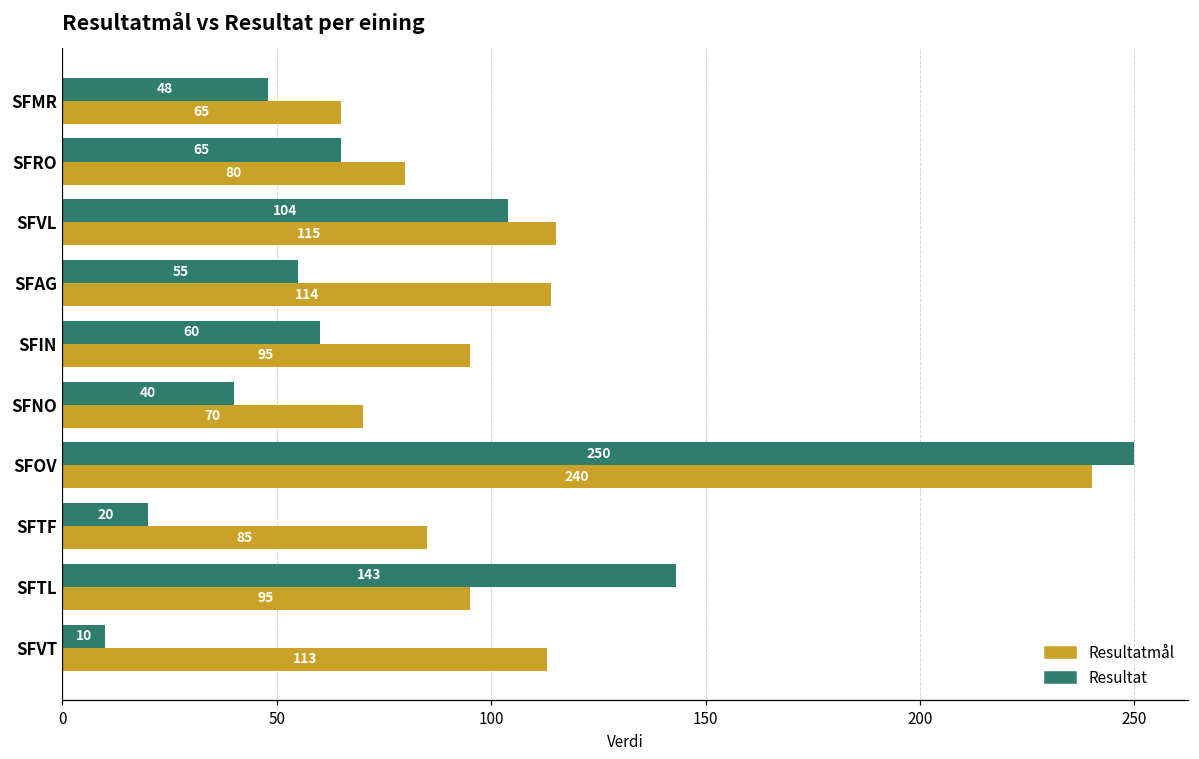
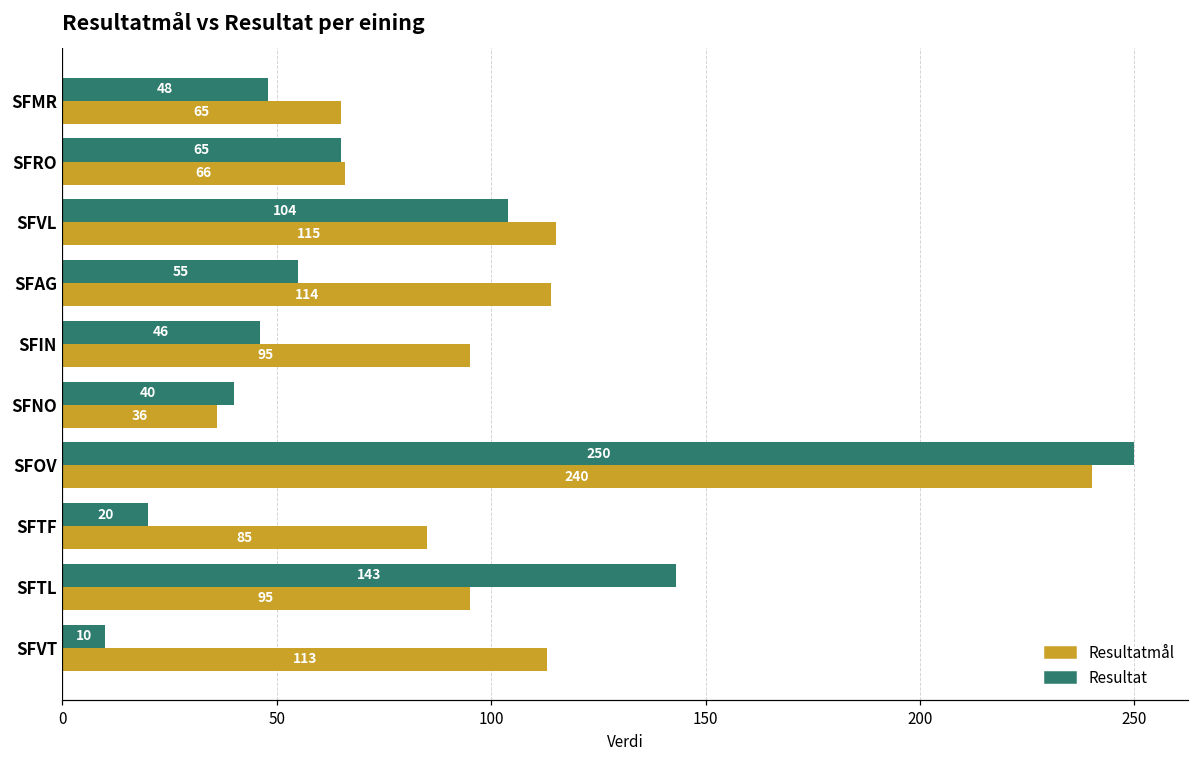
  {
    "Resultatmål": {
      "SFMR": 65,
-     "SFRO": 80,
+     "SFRO": 66,
      "SFVL": 115,
      "SFAG": 114,
      "SFIN": 95,
-     "SFNO": 70,
+     "SFNO": 36,
      "SFOV": 240,
      "SFTF": 85,
      "SFTL": 95,
      "SFVT": 113
    },
    "Resultat": {
      "SFMR": 48,
      "SFRO": 65,
      "SFVL": 104,
      "SFAG": 55,
-     "SFIN": 60,
+     "SFIN": 46,
      "SFNO": 40,
      "SFOV": 250,
      "SFTF": 20,
      "SFTL": 143,
      "SFVT": 10
    }
  }
